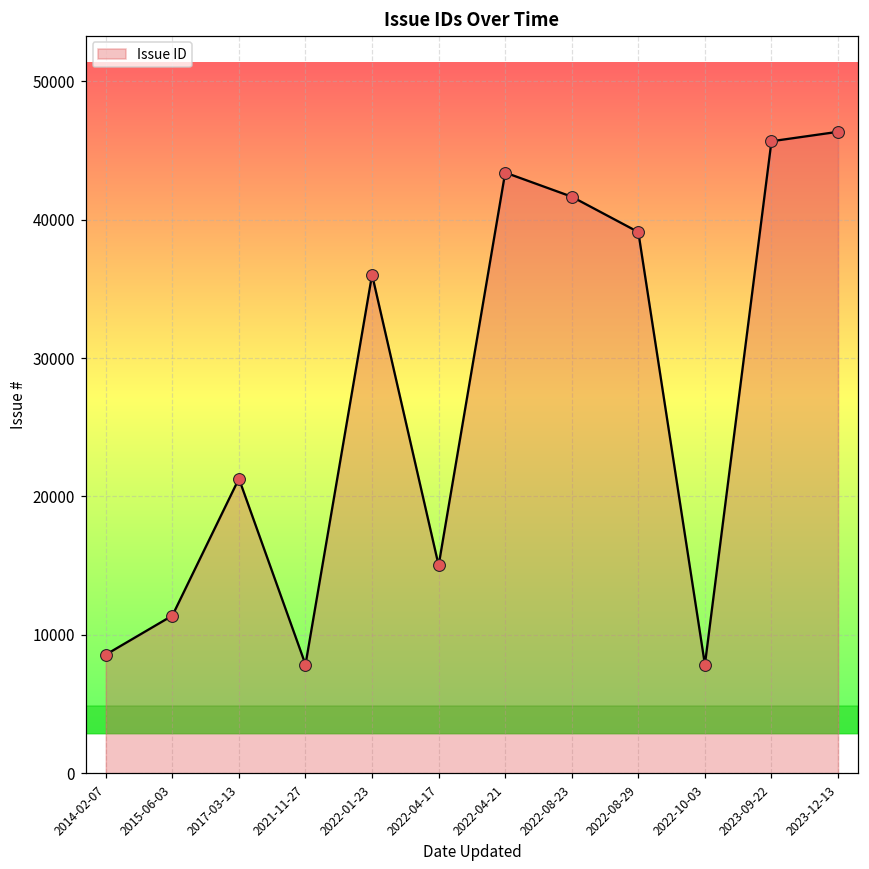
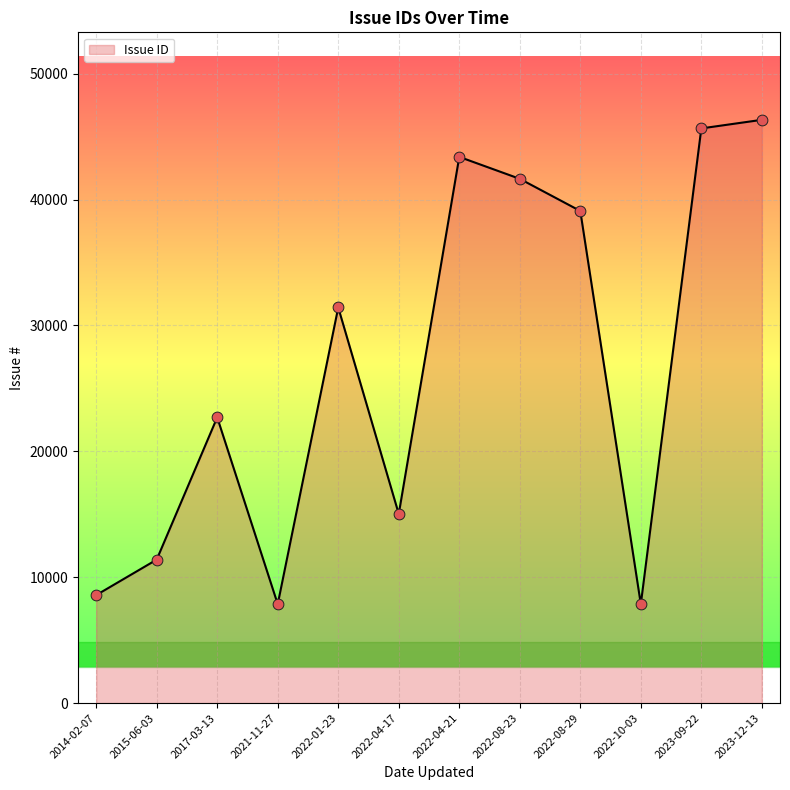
  {
    "2014-02-07": 8600,
    "2015-06-03": 11400,
-   "2017-03-13": 21300,
+   "2017-03-13": 22700,
    "2021-11-27": 7900,
-   "2022-01-23": 36000,
+   "2022-01-23": 31400,
    "2022-04-17": 15000,
    "2022-04-21": 43400,
    "2022-08-23": 41700,
    "2022-08-29": 39100,
    "2022-10-03": 7900,
    "2023-09-22": 45700,
    "2023-12-13": 46300
  }
